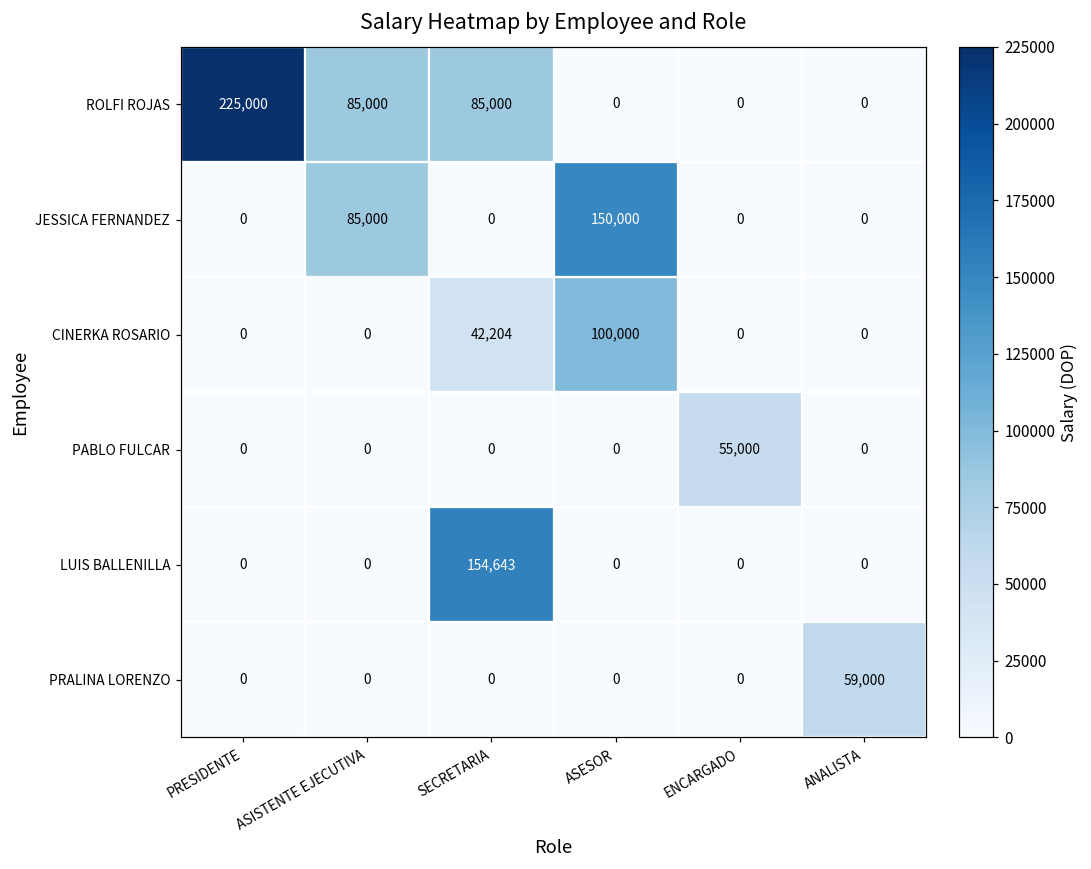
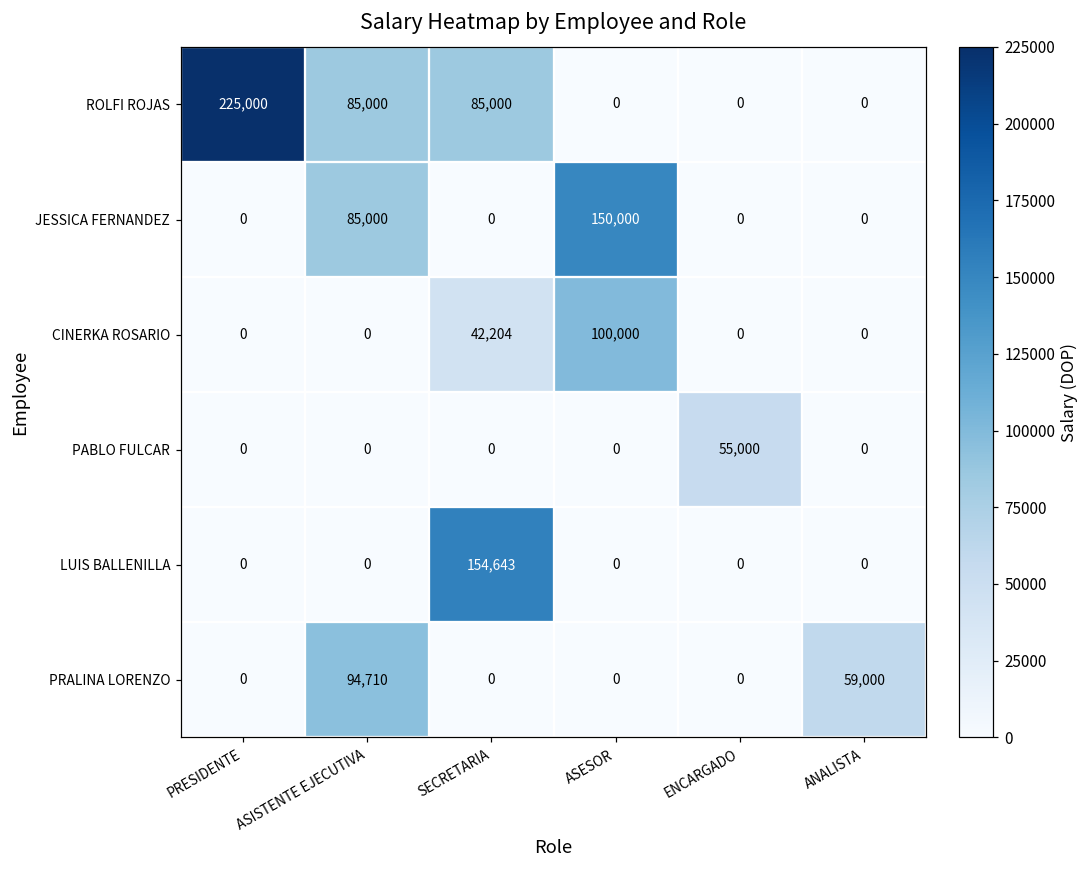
  {
    "ROLFI ROJAS": {
      "PRESIDENTE": "225,000",
      "ASISTENTE EJECUTIVA": "85,000",
      "SECRETARIA": "85,000",
      "ASESOR": "0",
      "ENCARGADO": "0",
      "ANALISTA": "0"
    },
    "JESSICA FERNANDEZ": {
      "PRESIDENTE": "0",
      "ASISTENTE EJECUTIVA": "85,000",
      "SECRETARIA": "0",
      "ASESOR": "150,000",
      "ENCARGADO": "0",
      "ANALISTA": "0"
    },
    "CINERKA ROSARIO": {
      "PRESIDENTE": "0",
      "ASISTENTE EJECUTIVA": "0",
      "SECRETARIA": "42,204",
      "ASESOR": "100,000",
      "ENCARGADO": "0",
      "ANALISTA": "0"
    },
    "PABLO FULCAR": {
      "PRESIDENTE": "0",
      "ASISTENTE EJECUTIVA": "0",
      "SECRETARIA": "0",
      "ASESOR": "0",
      "ENCARGADO": "55,000",
      "ANALISTA": "0"
    },
    "LUIS BALLENILLA": {
      "PRESIDENTE": "0",
      "ASISTENTE EJECUTIVA": "0",
      "SECRETARIA": "154,643",
      "ASESOR": "0",
      "ENCARGADO": "0",
      "ANALISTA": "0"
    },
    "PRALINA LORENZO": {
      "PRESIDENTE": "0",
-     "ASISTENTE EJECUTIVA": "0",
+     "ASISTENTE EJECUTIVA": "94,710",
      "SECRETARIA": "0",
      "ASESOR": "0",
      "ENCARGADO": "0",
      "ANALISTA": "59,000"
    }
  }
